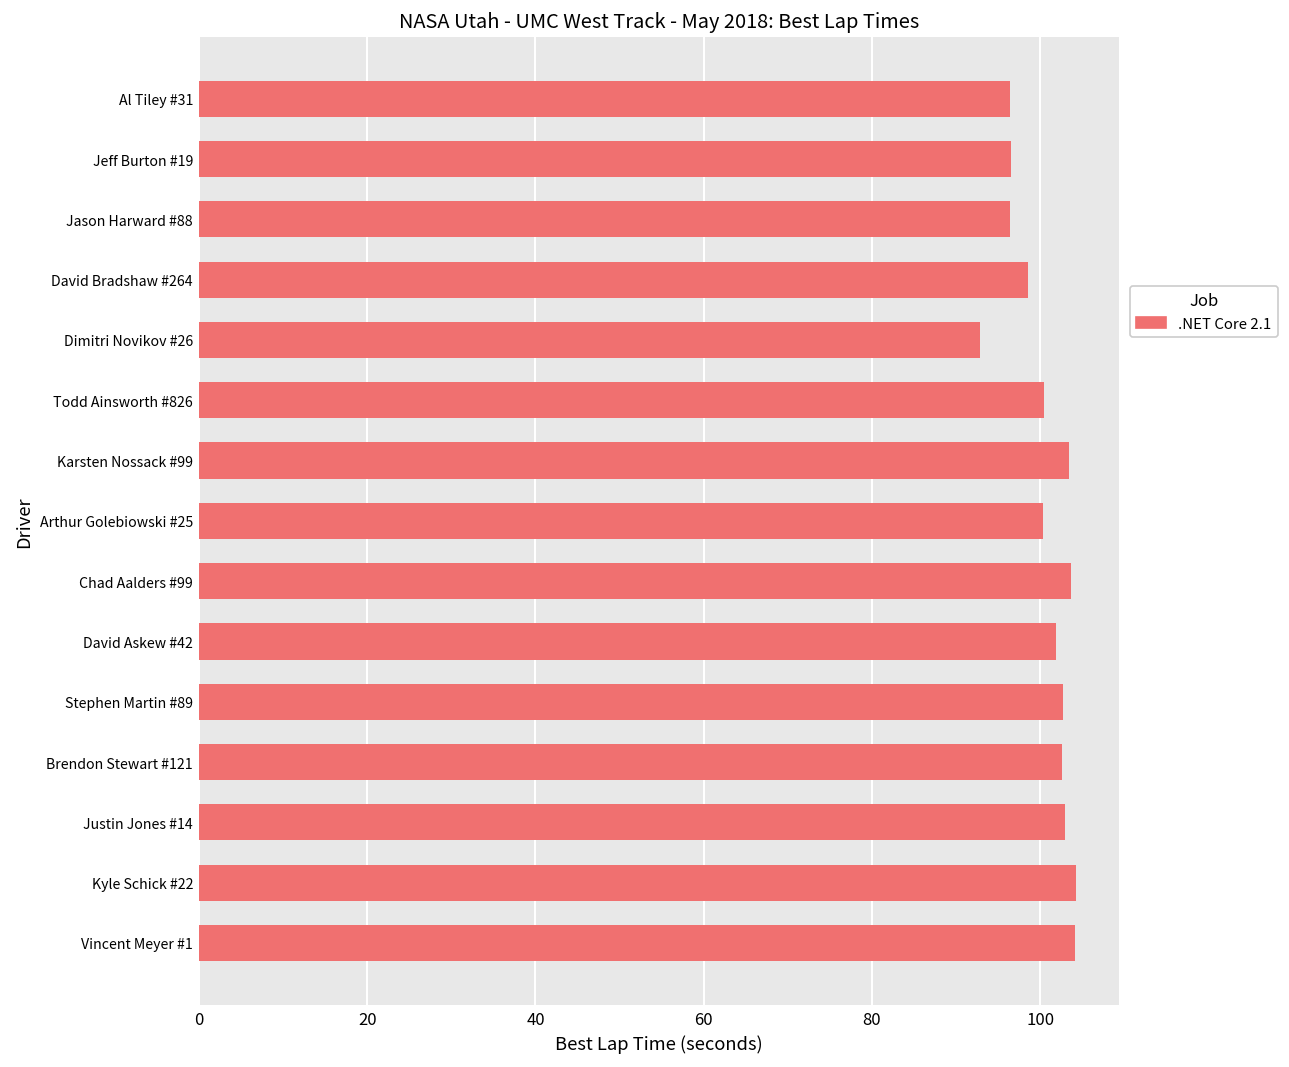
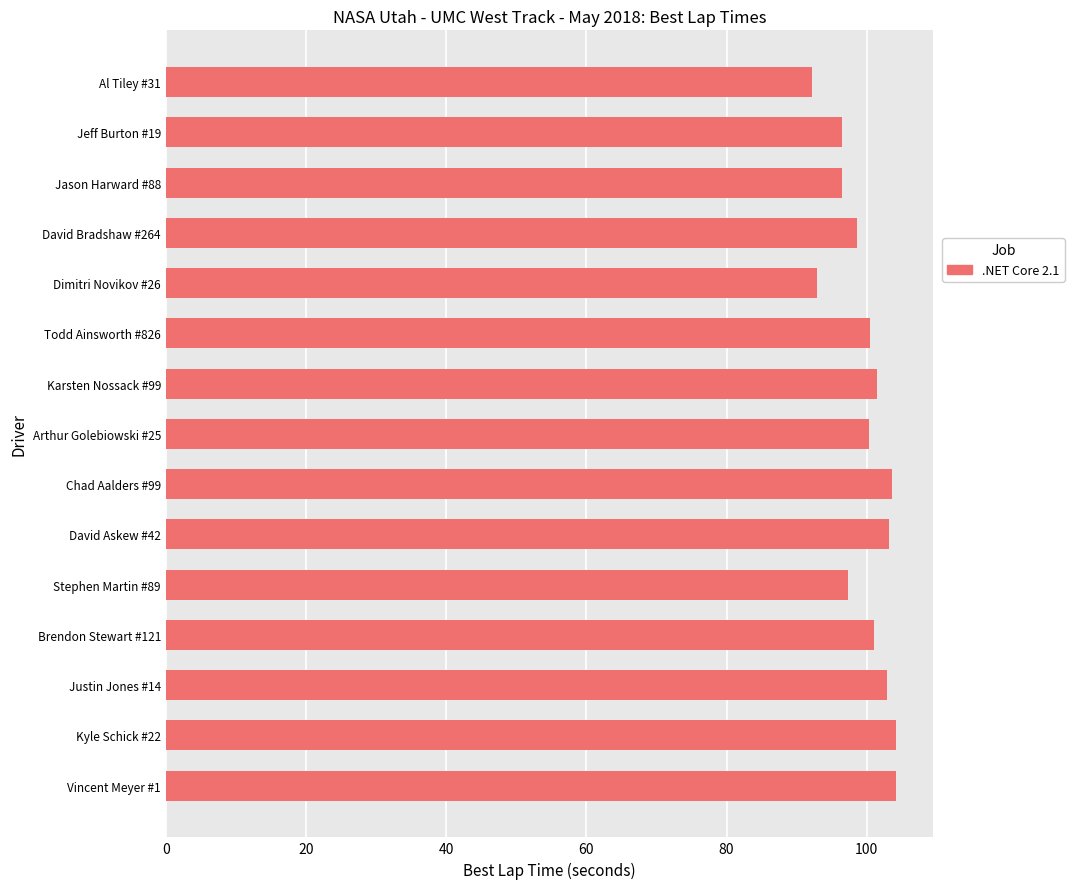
  {
-   "Al Tiley #31": 96,
+   "Al Tiley #31": 92,
    "Jeff Burton #19": 97,
    "Jason Harward #88": 96,
    "David Bradshaw #264": 99,
    "Dimitri Novikov #26": 93,
    "Todd Ainsworth #826": 100,
-   "Karsten Nossack #99": 103,
+   "Karsten Nossack #99": 101,
    "Arthur Golebiowski #25": 100,
    "Chad Aalders #99": 104,
-   "David Askew #42": 102,
-   "Stephen Martin #89": 103,
-   "Brendon Stewart #121": 103,
+   "David Askew #42": 103,
+   "Stephen Martin #89": 97,
+   "Brendon Stewart #121": 101,
    "Justin Jones #14": 103,
    "Kyle Schick #22": 104,
    "Vincent Meyer #1": 104
  }
